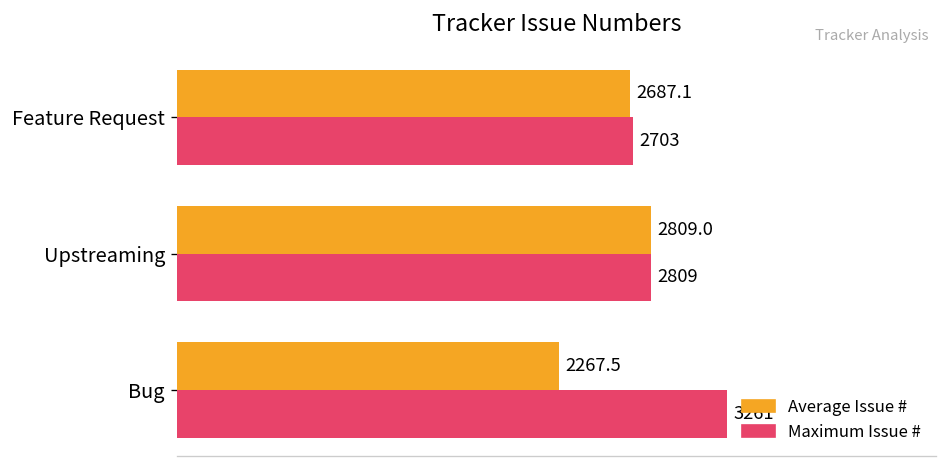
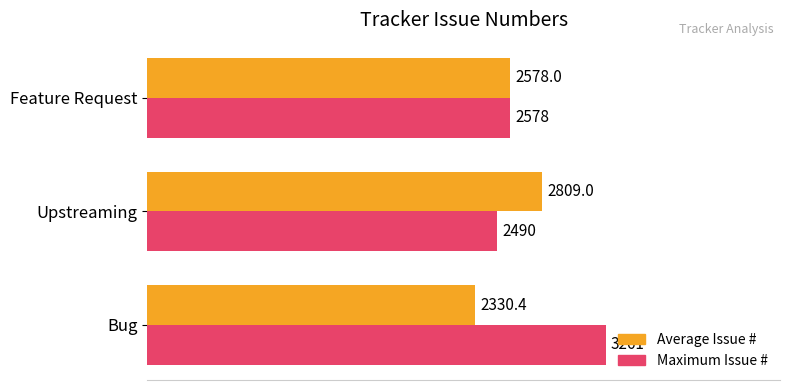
  {
    "Average Issue #": {
-     "Feature Request": 2687.1,
+     "Feature Request": 2578.0,
      "Upstreaming": 2809.0,
-     "Bug": 2267.5
+     "Bug": 2330.4
    },
    "Maximum Issue #": {
-     "Feature Request": 2703,
-     "Upstreaming": 2809,
+     "Feature Request": 2578,
+     "Upstreaming": 2490,
      "Bug": 3261
    }
  }
